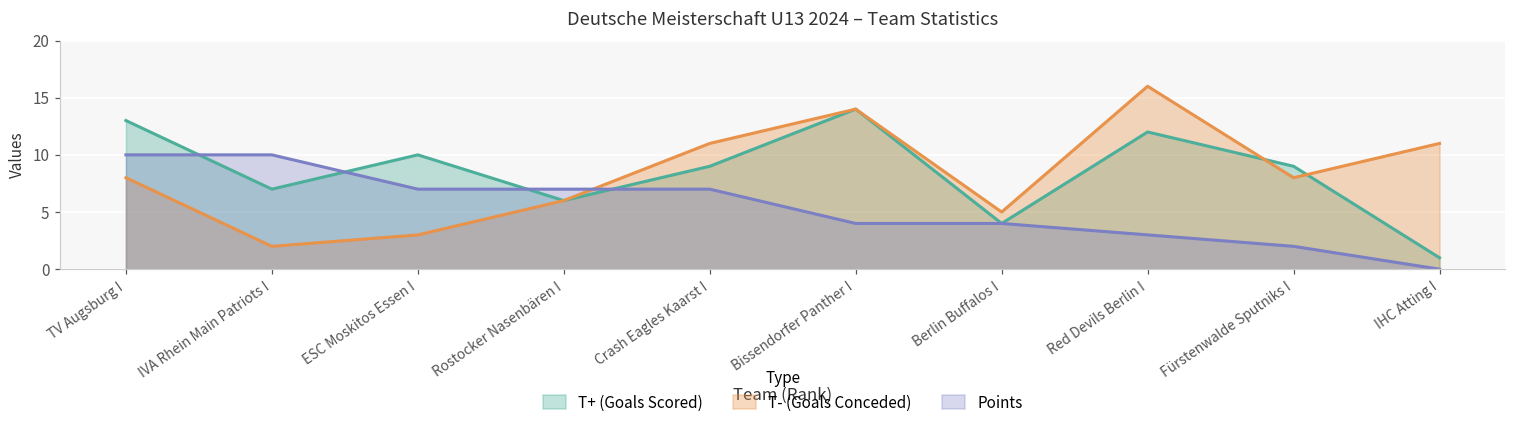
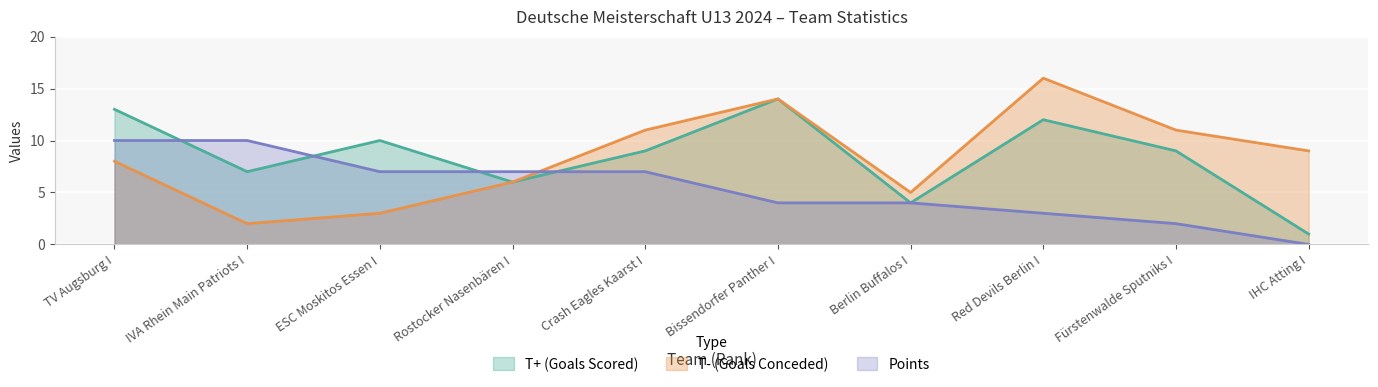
  {
    "T- (Goals Conceded)": {
      "TV Augsburg I": 8,
      "IVA Rhein Main Patriots I": 2,
      "ESC Moskitos Essen I": 3,
      "Crash Eagles Kaarst I": 11,
      "Berlin Buffalos I": 5,
      "Red Devils Berlin I": 16,
-     "Fürstenwalde Sputniks I": 8,
-     "IHC Atting I": 11
+     "Fürstenwalde Sputniks I": 11,
+     "IHC Atting I": 9
    }
  }
